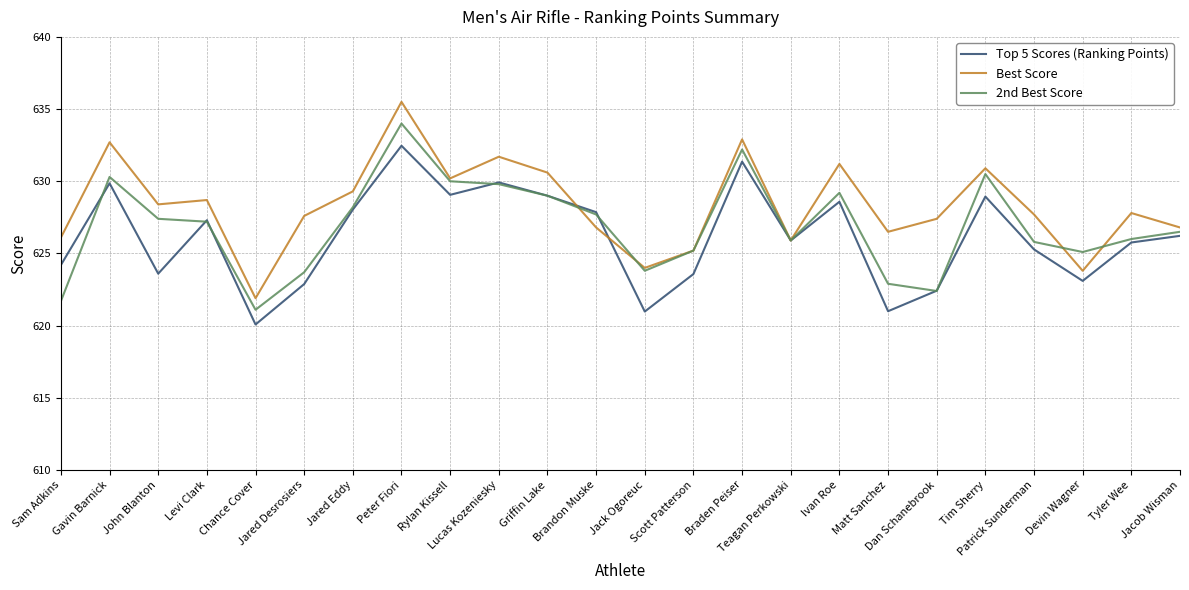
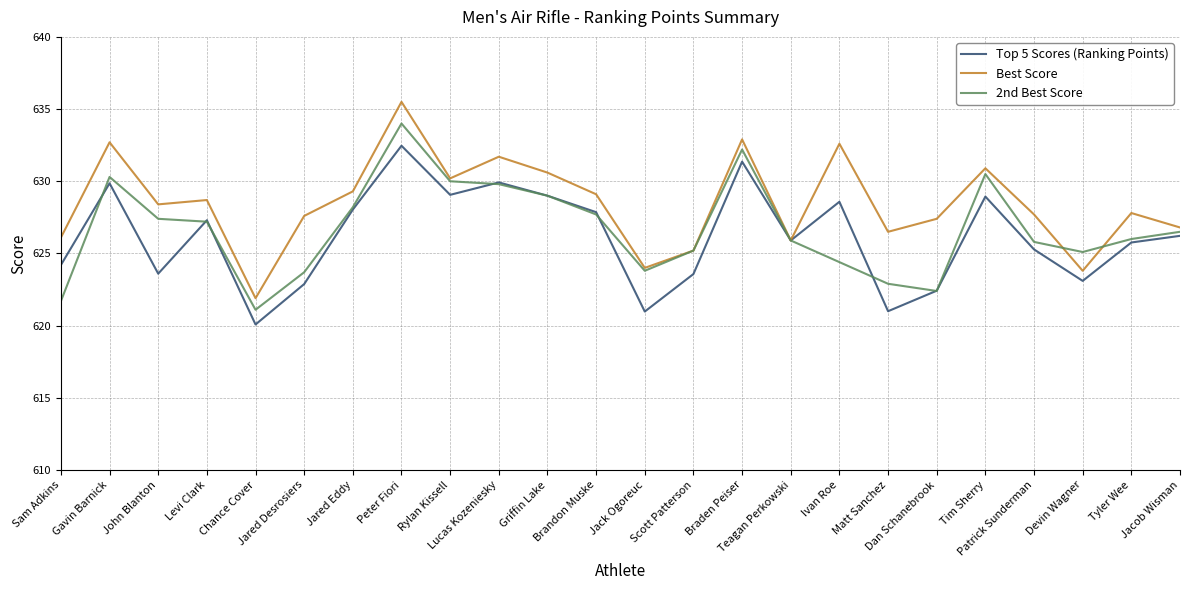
  {
    "Top 5 Scores (Ranking Points)": {
      "Sam Adkins": 624.2,
      "Gavin Barnick": 629.9,
      "John Blanton": 623.6,
      "Chance Cover": 620.1,
      "Jared Desrosiers": 622.9,
      "Peter Fiori": 632.5,
      "Rylan Kissell": 629.1,
      "Jack Ogoreuc": 621.0,
      "Scott Patterson": 623.6,
      "Braden Peiser": 631.4,
      "Ivan Roe": 628.6,
      "Matt Sanchez": 621.0,
      "Tim Sherry": 628.9,
      "Patrick Sunderman": 625.3,
      "Devin Wagner": 623.1,
      "Tyler Wee": 625.8,
      "Jacob Wisman": 626.2
    },
    "Best Score": {
      "Sam Adkins": 626.1,
      "Gavin Barnick": 632.7,
      "John Blanton": 628.4,
      "Levi Clark": 628.7,
      "Chance Cover": 621.9,
      "Jared Desrosiers": 627.6,
      "Jared Eddy": 629.3,
      "Peter Fiori": 635.5,
      "Rylan Kissell": 630.2,
      "Lucas Kozeniesky": 631.7,
      "Griffin Lake": 630.6,
-     "Brandon Muske": 626.8,
+     "Brandon Muske": 629.1,
      "Jack Ogoreuc": 624.0,
      "Braden Peiser": 632.9,
-     "Ivan Roe": 631.2,
+     "Ivan Roe": 632.6,
      "Matt Sanchez": 626.5,
      "Dan Schanebrook": 627.4,
      "Tim Sherry": 630.9,
      "Patrick Sunderman": 627.7,
      "Devin Wagner": 623.8,
      "Tyler Wee": 627.8,
      "Jacob Wisman": 626.8
    },
    "2nd Best Score": {
      "Sam Adkins": 621.7,
      "Gavin Barnick": 630.3,
      "John Blanton": 627.4,
      "Chance Cover": 621.1,
      "Jared Desrosiers": 623.7,
      "Peter Fiori": 634.0,
      "Rylan Kissell": 630.0,
      "Jack Ogoreuc": 623.8,
      "Braden Peiser": 632.2,
-     "Ivan Roe": 629.2,
+     "Ivan Roe": 624.4,
      "Matt Sanchez": 622.9,
      "Tim Sherry": 630.5,
      "Patrick Sunderman": 625.8,
      "Devin Wagner": 625.1,
      "Tyler Wee": 626.0,
      "Jacob Wisman": 626.5
    }
  }
